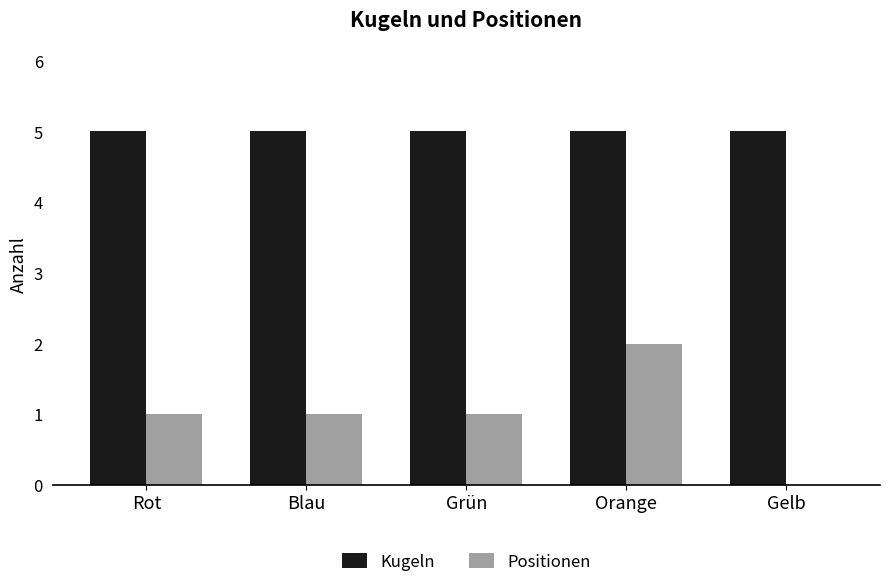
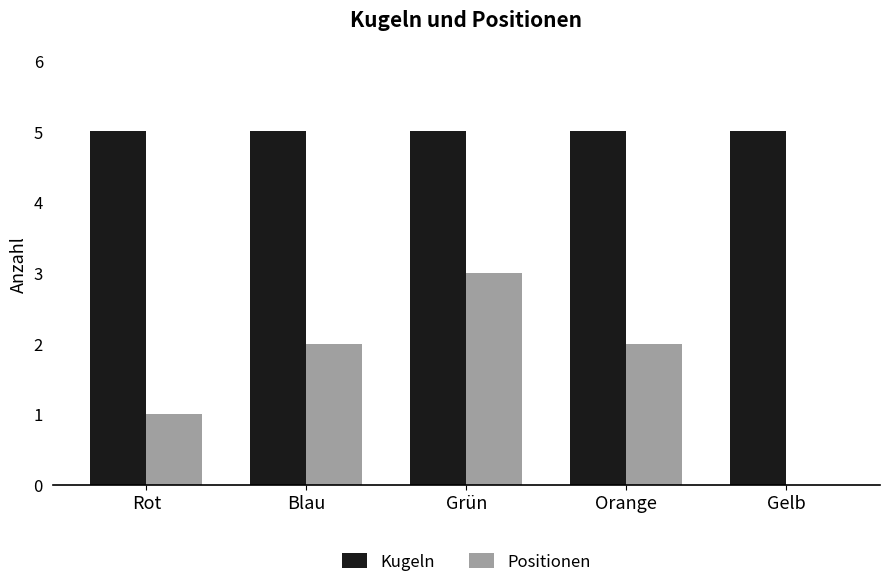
  {
    "Kugeln": {
      "Rot": 5,
      "Blau": 5,
      "Grün": 5,
      "Orange": 5,
      "Gelb": 5
    },
    "Positionen": {
      "Rot": 1,
-     "Blau": 1,
-     "Grün": 1,
+     "Blau": 2,
+     "Grün": 3,
      "Orange": 2,
      "Gelb": 0
    }
  }
